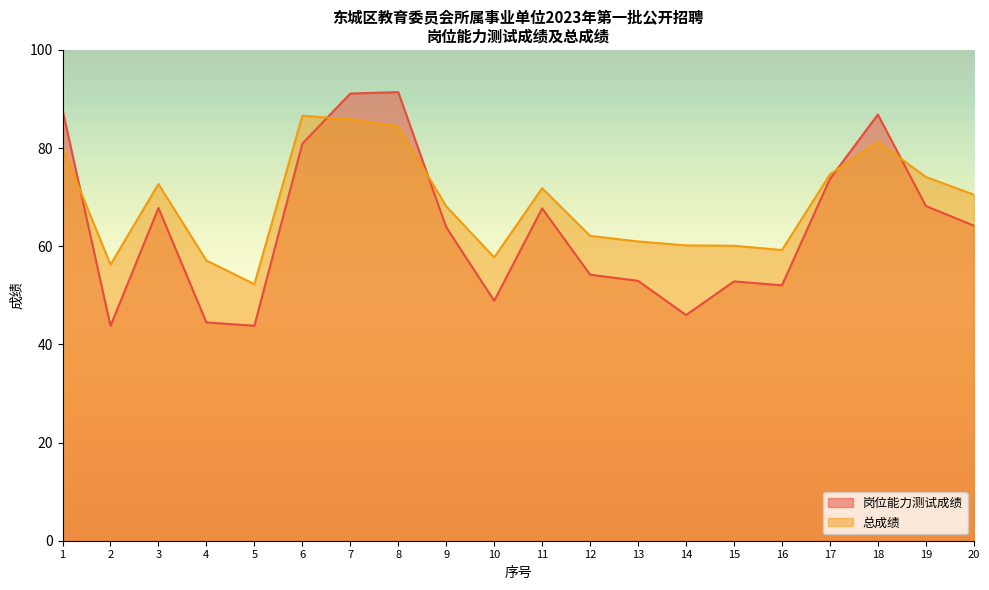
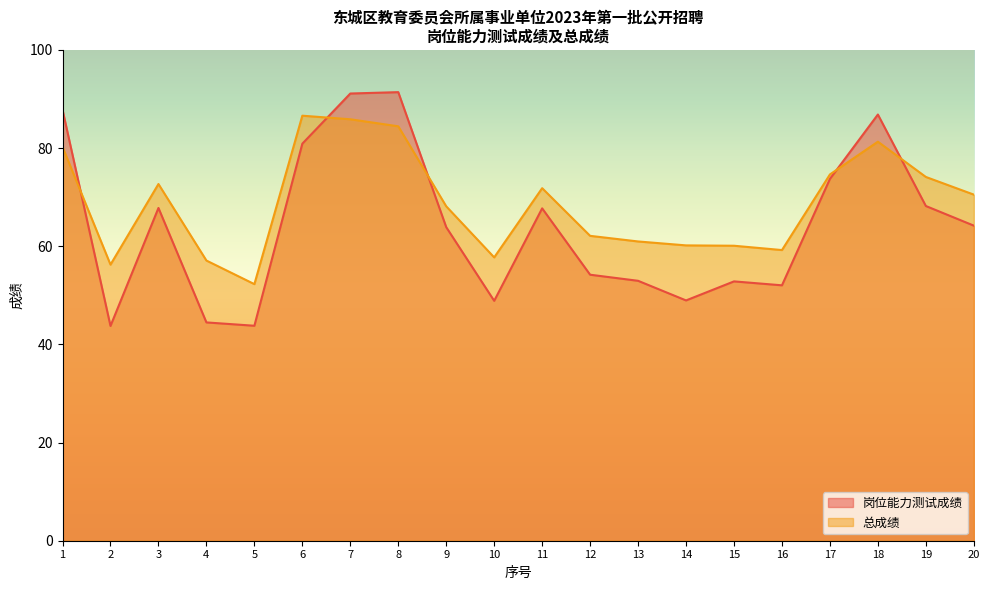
  {
    "岗位能力测试成绩": {
      "1": 88,
      "2": 44,
      "3": 68,
      "4": 44,
      "5": 44,
      "6": 81,
      "7": 91,
      "8": 91,
      "9": 64,
      "10": 49,
      "11": 68,
      "12": 54,
      "13": 53,
-     "14": 46,
+     "14": 49,
      "15": 53,
      "16": 52,
      "17": 74,
      "18": 87,
      "19": 68,
      "20": 64
    },
    "总成绩": {
      "1": 80,
      "2": 56,
      "3": 73,
      "4": 57,
      "5": 52,
      "6": 87,
      "7": 86,
      "8": 84,
      "9": 68,
      "10": 58,
      "11": 72,
      "12": 62,
      "13": 61,
      "14": 60,
      "15": 60,
      "16": 59,
      "17": 75,
      "18": 81,
      "19": 74,
      "20": 71
    }
  }
